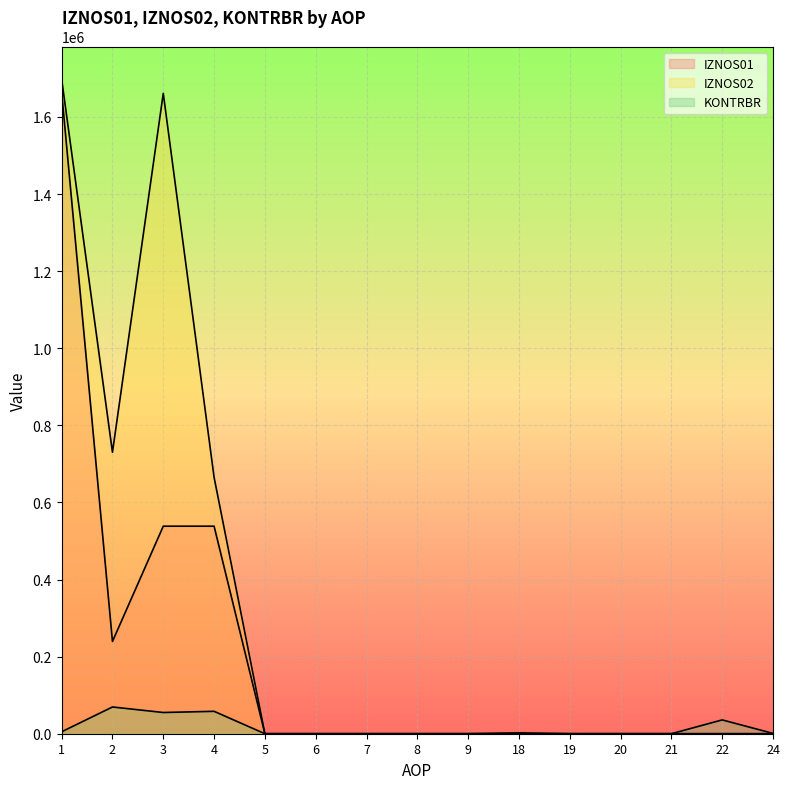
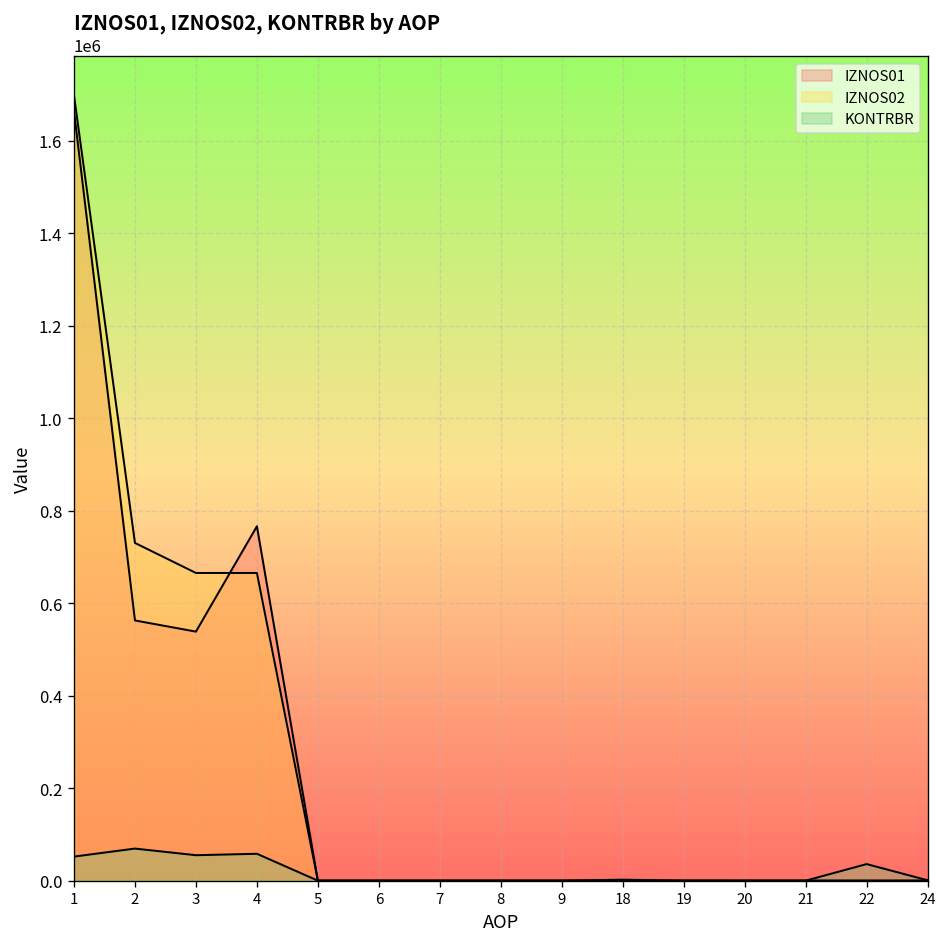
  {
    "IZNOS01": {
      "1": 1660000,
-     "2": 240000,
+     "2": 560000,
      "3": 540000,
-     "4": 540000
+     "4": 770000
    },
    "IZNOS02": {
      "1": 1700000,
      "2": 730000,
-     "3": 1660000,
+     "3": 670000,
      "4": 670000
    },
    "KONTRBR": {
-     "1": 10000,
+     "1": 50000,
      "2": 70000,
      "3": 60000,
      "4": 60000,
      "22": 40000
    }
  }
